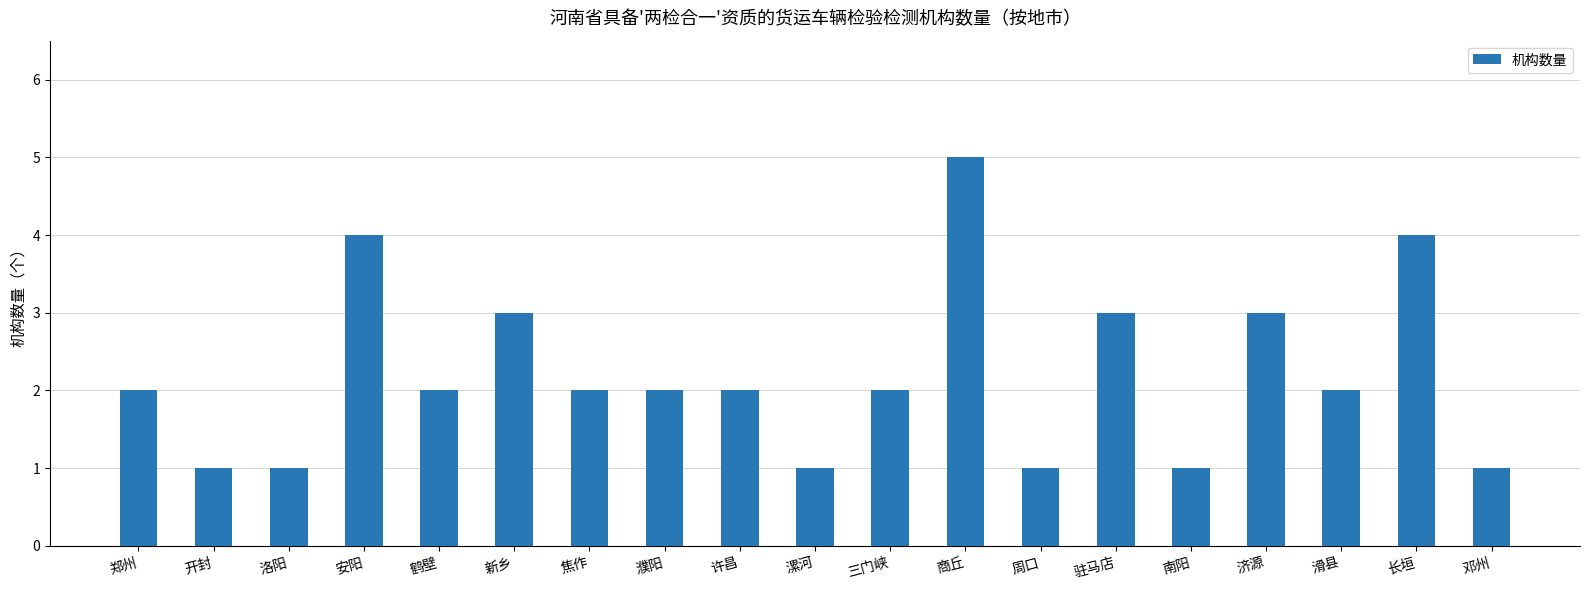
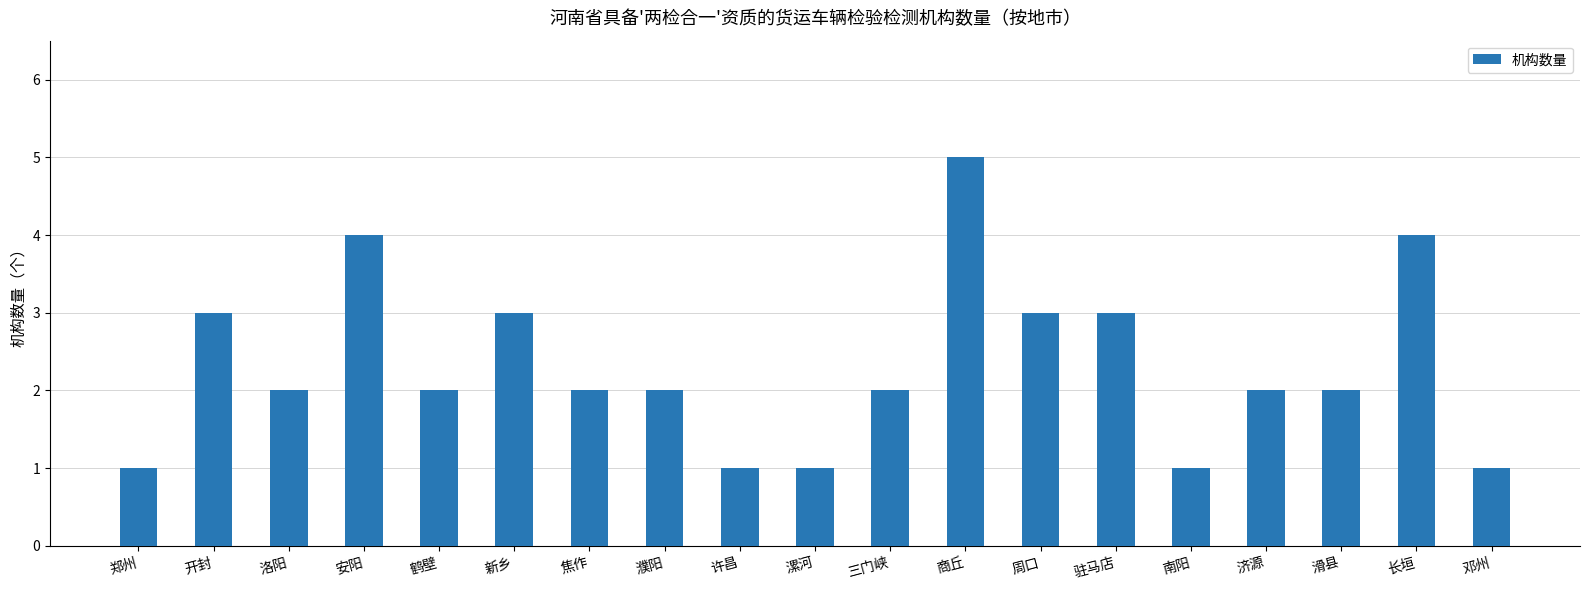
  {
-   "郑州": 2,
-   "开封": 1,
-   "洛阳": 1,
+   "郑州": 1,
+   "开封": 3,
+   "洛阳": 2,
    "安阳": 4,
    "鹤壁": 2,
    "新乡": 3,
    "焦作": 2,
    "濮阳": 2,
-   "许昌": 2,
+   "许昌": 1,
    "漯河": 1,
    "三门峡": 2,
    "商丘": 5,
-   "周口": 1,
+   "周口": 3,
    "驻马店": 3,
    "南阳": 1,
-   "济源": 3,
+   "济源": 2,
    "滑县": 2,
    "长垣": 4,
    "邓州": 1
  }
